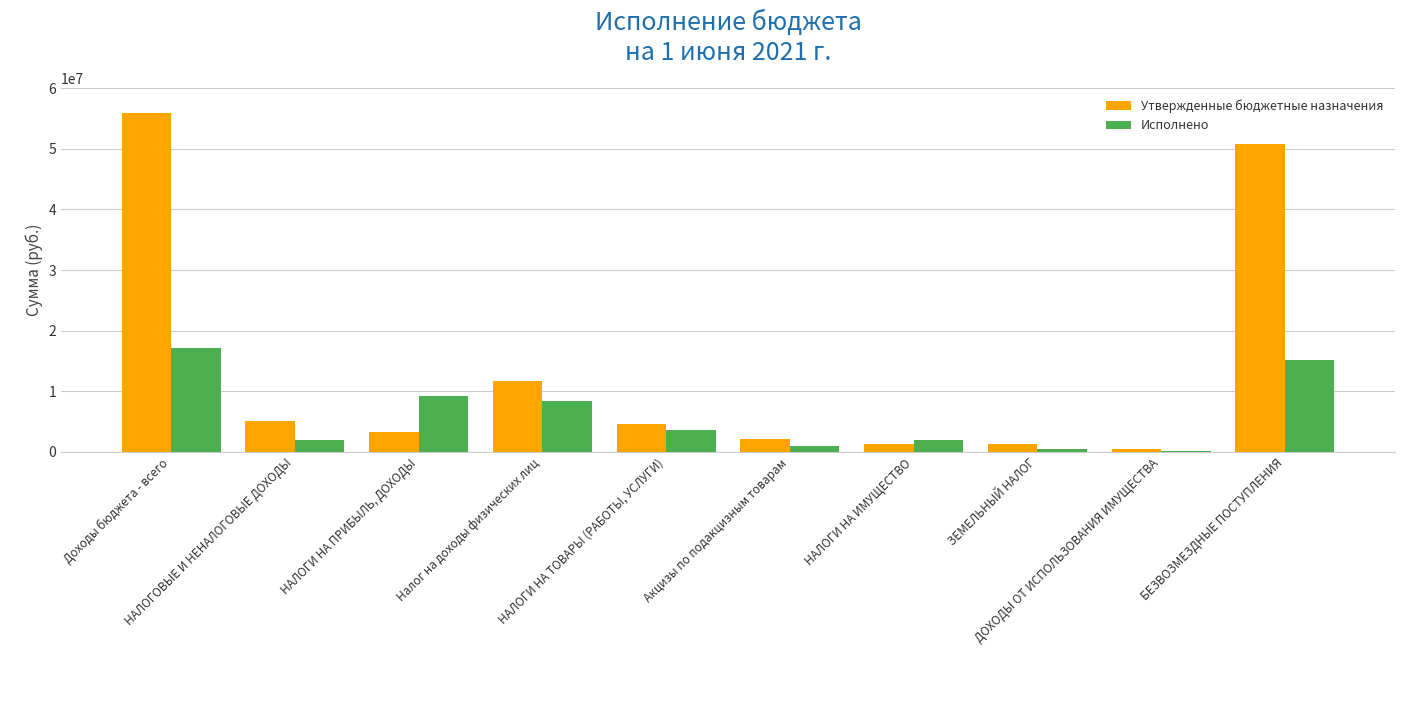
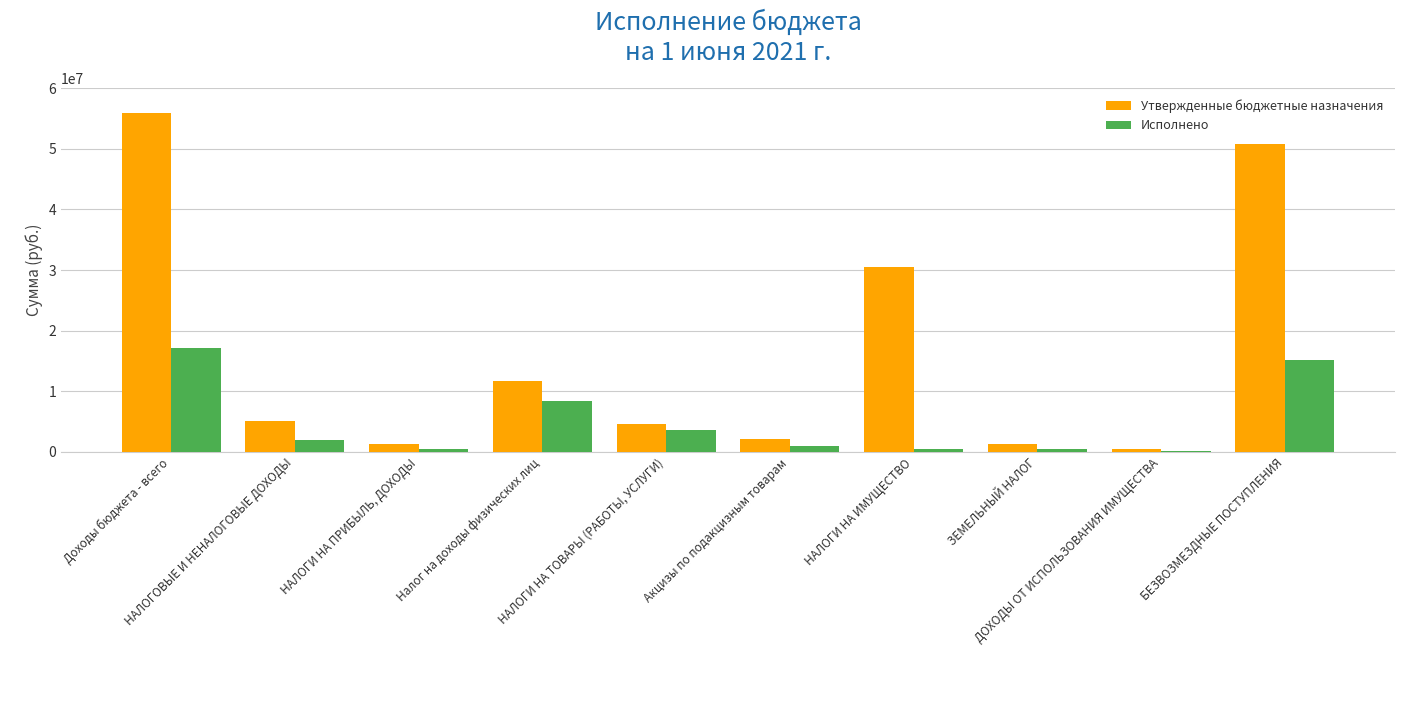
  {
    "Утвержденные бюджетные назначения": {
      "Доходы бюджета - всего": 56000000,
      "НАЛОГОВЫЕ И НЕНАЛОГОВЫЕ ДОХОДЫ": 5000000,
-     "НАЛОГИ НА ПРИБЫЛЬ, ДОХОДЫ": 3000000,
+     "НАЛОГИ НА ПРИБЫЛЬ, ДОХОДЫ": 1000000,
      "Налог на доходы физических лиц": 12000000,
      "НАЛОГИ НА ТОВАРЫ (РАБОТЫ, УСЛУГИ)": 5000000,
      "Акцизы по подакцизным товарам": 2000000,
-     "НАЛОГИ НА ИМУЩЕСТВО": 1000000,
+     "НАЛОГИ НА ИМУЩЕСТВО": 30000000,
      "ЗЕМЕЛЬНЫЙ НАЛОГ": 1000000,
      "ДОХОДЫ ОТ ИСПОЛЬЗОВАНИЯ ИМУЩЕСТВА": 1000000,
      "БЕЗВОЗМЕЗДНЫЕ ПОСТУПЛЕНИЯ": 51000000
    },
    "Исполнено": {
      "Доходы бюджета - всего": 17000000,
      "НАЛОГОВЫЕ И НЕНАЛОГОВЫЕ ДОХОДЫ": 2000000,
-     "НАЛОГИ НА ПРИБЫЛЬ, ДОХОДЫ": 9000000,
+     "НАЛОГИ НА ПРИБЫЛЬ, ДОХОДЫ": 0,
      "Налог на доходы физических лиц": 8000000,
      "НАЛОГИ НА ТОВАРЫ (РАБОТЫ, УСЛУГИ)": 4000000,
      "Акцизы по подакцизным товарам": 1000000,
-     "НАЛОГИ НА ИМУЩЕСТВО": 2000000,
+     "НАЛОГИ НА ИМУЩЕСТВО": 0,
      "ЗЕМЕЛЬНЫЙ НАЛОГ": 0,
      "БЕЗВОЗМЕЗДНЫЕ ПОСТУПЛЕНИЯ": 15000000
    }
  }
